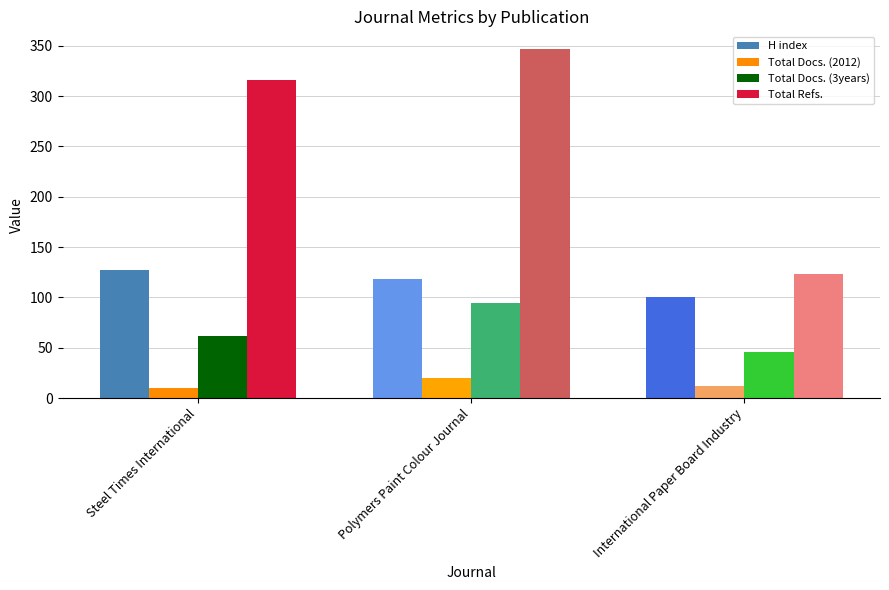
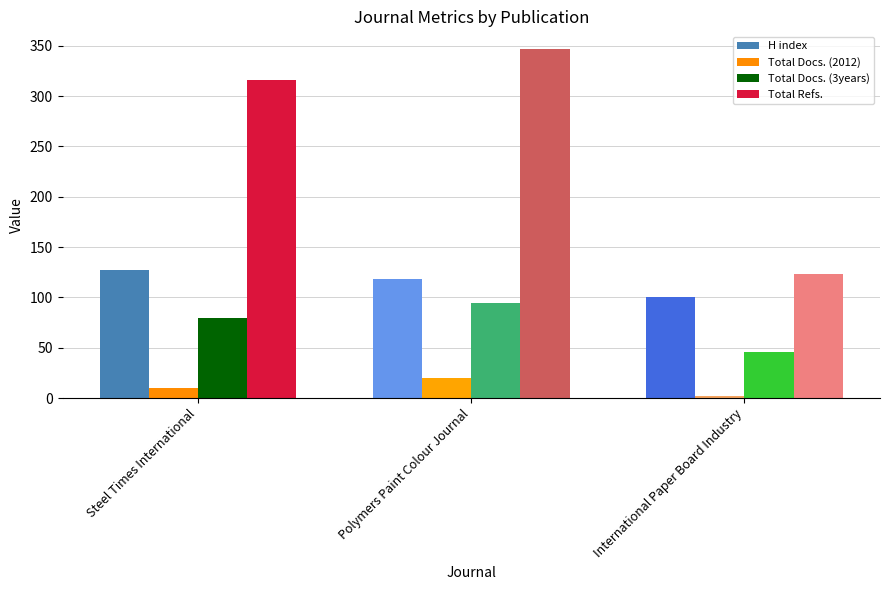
  {
    "H index": {
      "Steel Times International": 127,
      "Polymers Paint Colour Journal": 118,
      "International Paper Board Industry": 100
    },
    "Total Docs. (2012)": {
      "Steel Times International": 10,
      "Polymers Paint Colour Journal": 20,
-     "International Paper Board Industry": 12
+     "International Paper Board Industry": 2
    },
    "Total Docs. (3years)": {
-     "Steel Times International": 62,
+     "Steel Times International": 80,
      "Polymers Paint Colour Journal": 95,
      "International Paper Board Industry": 46
    },
    "Total Refs.": {
      "Steel Times International": 316,
      "Polymers Paint Colour Journal": 347,
      "International Paper Board Industry": 123
    }
  }
